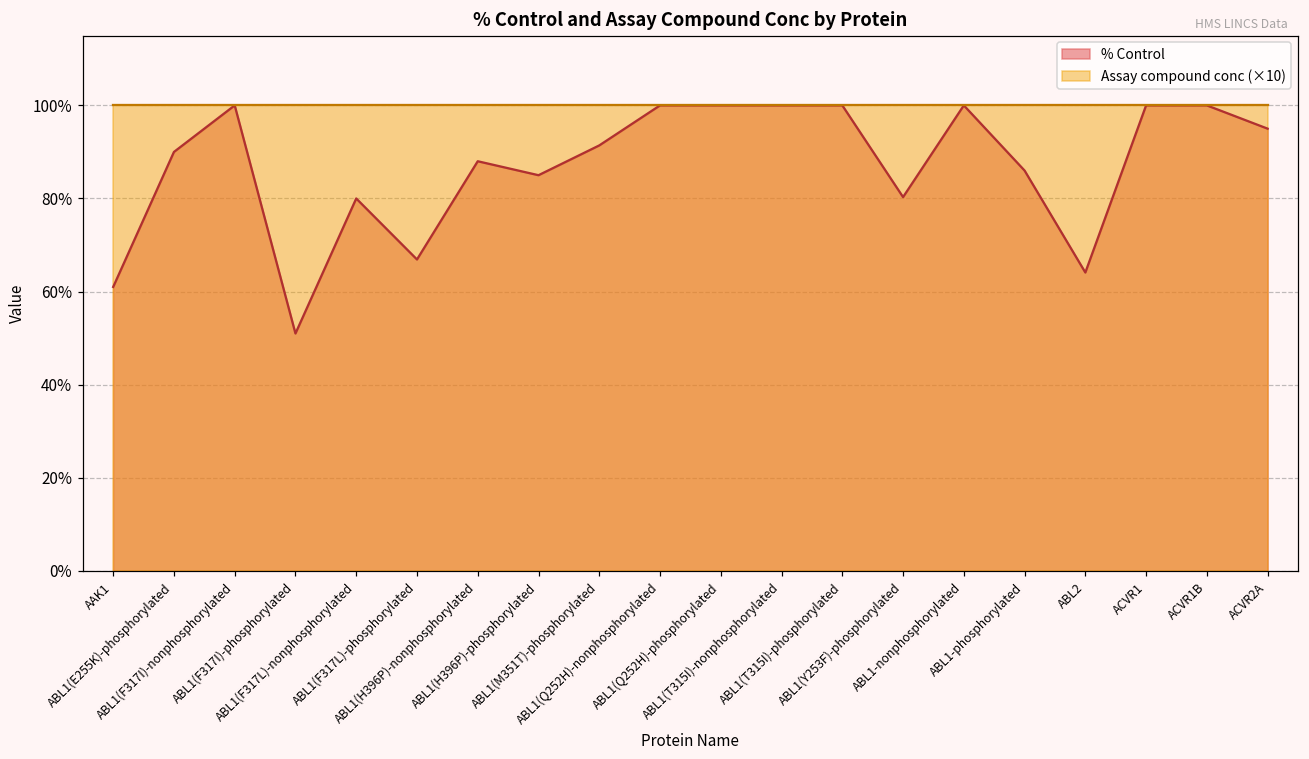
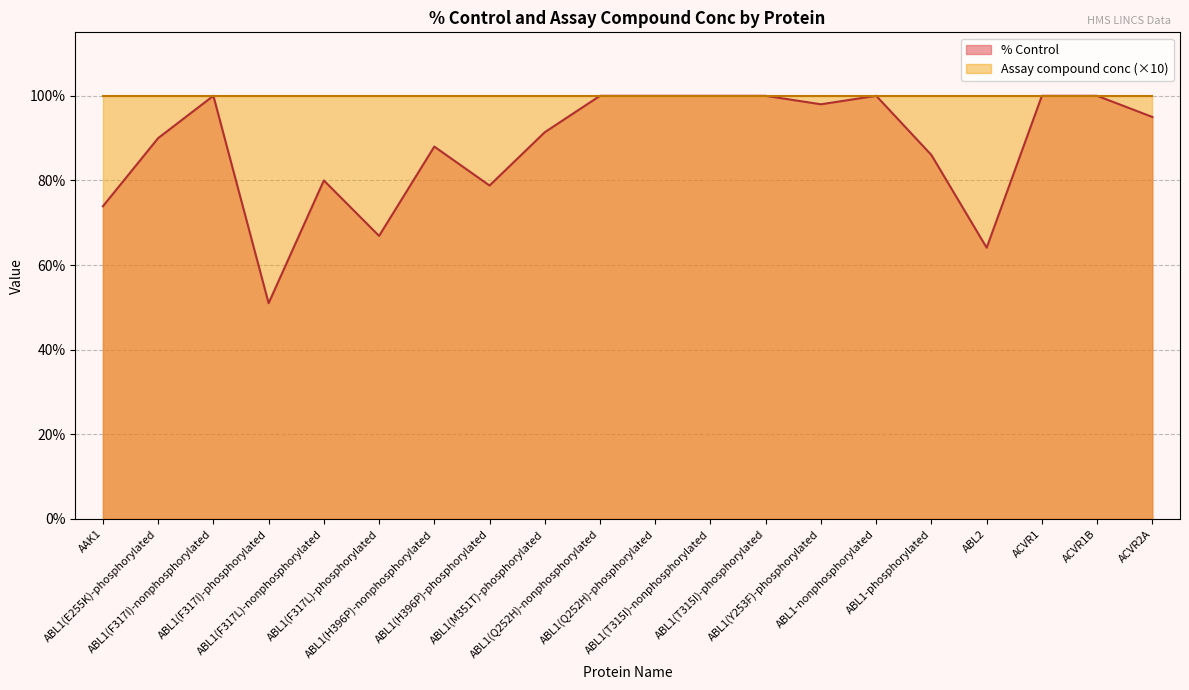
  {
    "% Control": {
-     "AAK1": "61%",
+     "AAK1": "74%",
      "ABL1(E255K)-phosphorylated": "90%",
      "ABL1(F317I)-phosphorylated": "51%",
      "ABL1(F317L)-nonphosphorylated": "80%",
      "ABL1(F317L)-phosphorylated": "67%",
      "ABL1(H396P)-nonphosphorylated": "88%",
-     "ABL1(H396P)-phosphorylated": "85%",
+     "ABL1(H396P)-phosphorylated": "79%",
      "ABL1(M351T)-phosphorylated": "91%",
-     "ABL1(Y253F)-phosphorylated": "80%",
+     "ABL1(Y253F)-phosphorylated": "98%",
      "ABL1-phosphorylated": "86%",
      "ABL2": "64%",
      "ACVR2A": "95%"
    },
    "Assay compound conc (×10)": {
      "AAK1": "100%",
      "ABL1(E255K)-phosphorylated": "100%",
      "ABL1(F317I)-phosphorylated": "100%",
      "ABL1(F317L)-nonphosphorylated": "100%",
      "ABL1(F317L)-phosphorylated": "100%",
      "ABL1(H396P)-nonphosphorylated": "100%",
      "ABL1(H396P)-phosphorylated": "100%",
      "ABL1(M351T)-phosphorylated": "100%",
      "ABL1(Y253F)-phosphorylated": "100%",
      "ABL1-phosphorylated": "100%",
      "ABL2": "100%",
      "ACVR2A": "100%"
    }
  }
